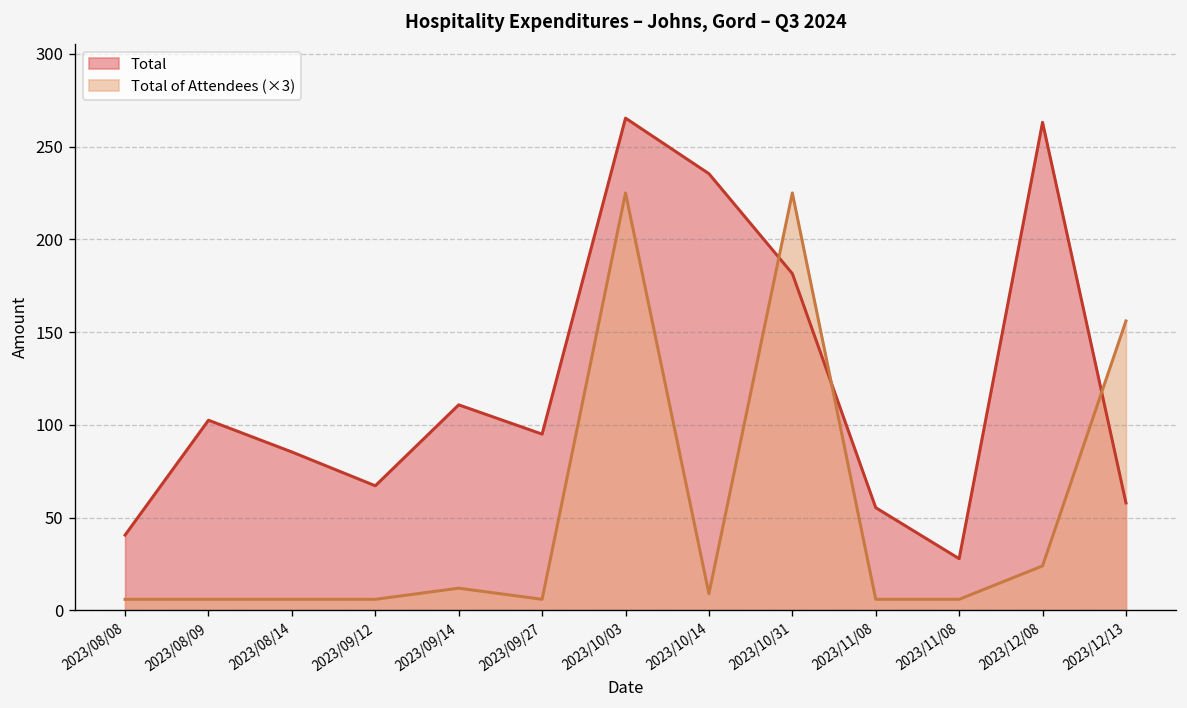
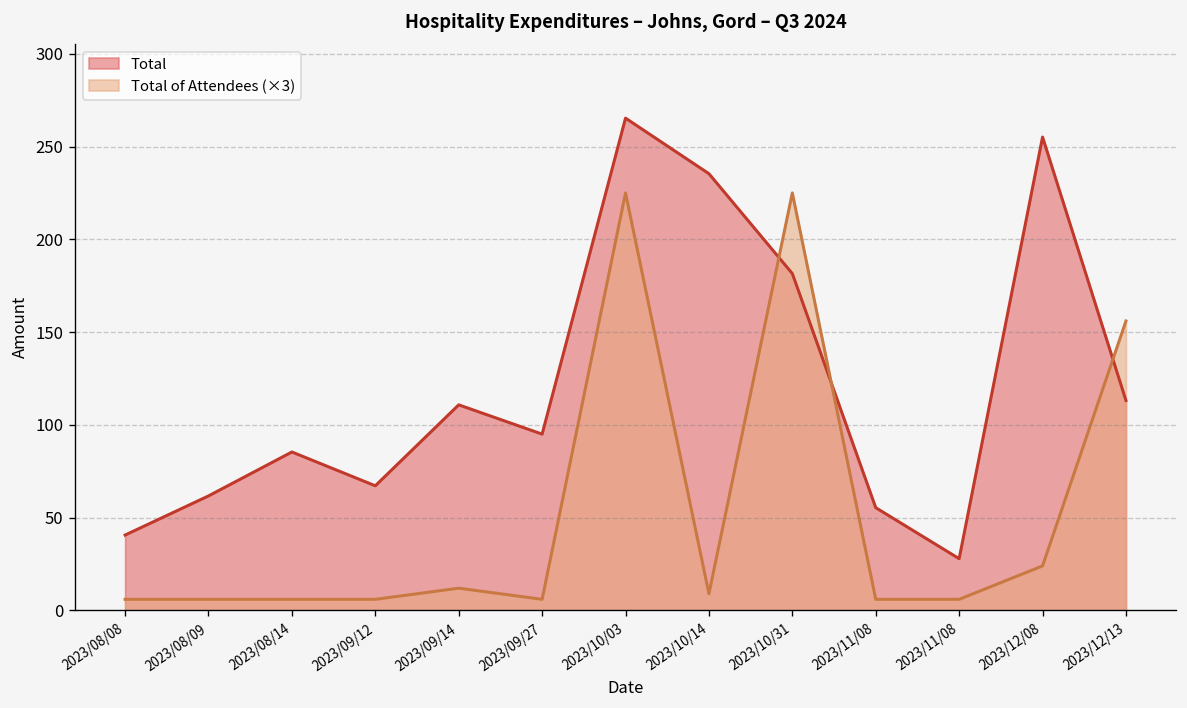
  {
    "Total": {
      "2023/08/08": 41,
-     "2023/08/09": 103,
+     "2023/08/09": 62,
      "2023/08/14": 85,
      "2023/09/12": 67,
      "2023/09/14": 111,
      "2023/09/27": 95,
      "2023/10/03": 265,
      "2023/10/14": 235,
      "2023/10/31": 182,
-     "2023/12/08": 263,
-     "2023/12/13": 58
+     "2023/12/08": 255,
+     "2023/12/13": 113
    },
    "Total of Attendees (×3)": {
      "2023/08/08": 6,
      "2023/08/09": 6,
      "2023/08/14": 6,
      "2023/09/12": 6,
      "2023/09/14": 12,
      "2023/09/27": 6,
      "2023/10/03": 225,
      "2023/10/14": 9,
      "2023/10/31": 225,
      "2023/12/08": 24,
      "2023/12/13": 156
    }
  }
